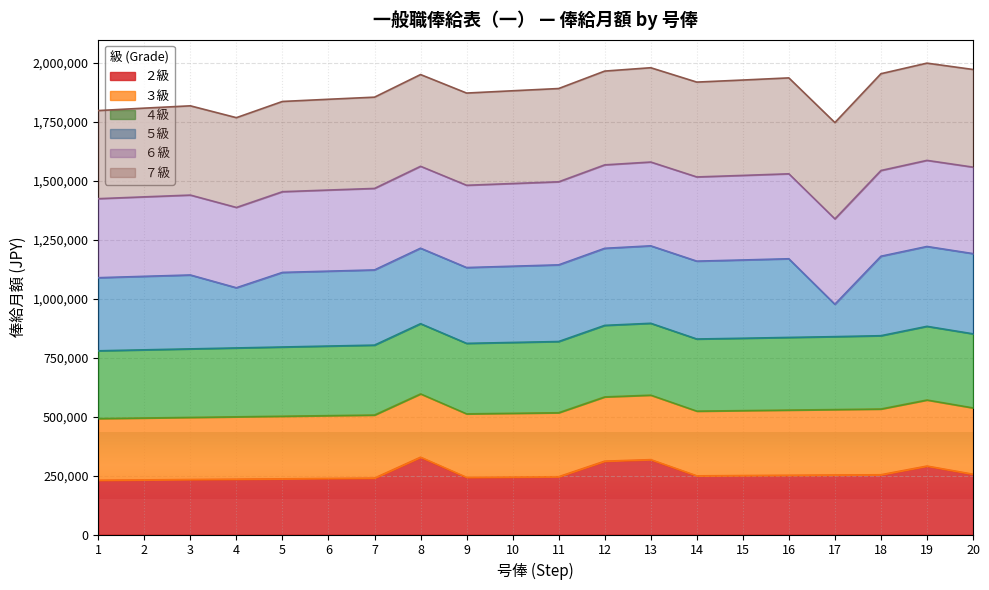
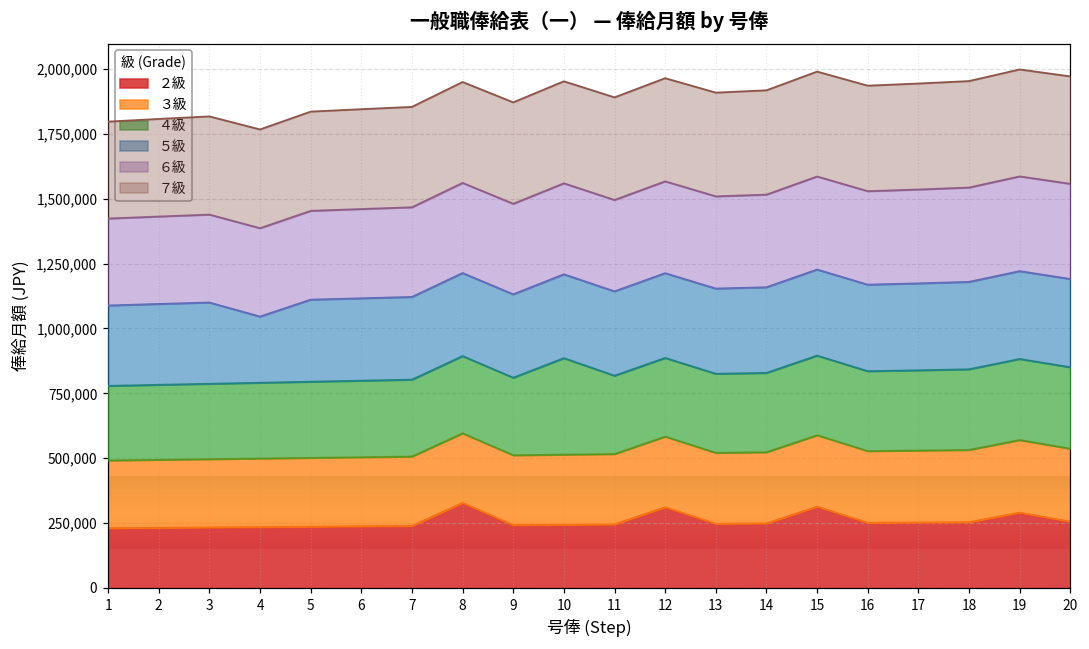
  {
    "２級": {
      "1": "230,000",
      "2": "230,000",
      "3": "230,000",
      "4": "230,000",
      "5": "240,000",
      "6": "240,000",
      "7": "240,000",
      "8": "330,000",
      "9": "240,000",
      "10": "240,000",
      "11": "240,000",
      "12": "310,000",
-     "13": "320,000",
+     "13": "250,000",
      "14": "250,000",
-     "15": "250,000",
+     "15": "310,000",
      "16": "250,000",
      "17": "250,000",
      "18": "250,000",
      "19": "290,000",
      "20": "260,000"
    },
    "３級": {
      "1": "260,000",
      "2": "260,000",
      "3": "260,000",
      "4": "260,000",
      "5": "270,000",
      "6": "270,000",
      "7": "270,000",
      "8": "270,000",
      "9": "270,000",
      "10": "270,000",
      "11": "270,000",
      "12": "270,000",
      "13": "270,000",
      "14": "270,000",
      "15": "280,000",
      "16": "280,000",
      "17": "280,000",
      "18": "280,000",
      "19": "280,000",
      "20": "280,000"
    },
    "４級": {
      "1": "290,000",
      "2": "290,000",
      "3": "290,000",
      "4": "290,000",
      "5": "290,000",
      "6": "290,000",
      "7": "300,000",
      "8": "300,000",
      "9": "300,000",
-     "10": "300,000",
+     "10": "370,000",
      "11": "300,000",
      "12": "300,000",
      "13": "300,000",
      "14": "310,000",
      "15": "310,000",
      "16": "310,000",
      "17": "310,000",
      "18": "310,000",
      "19": "310,000",
      "20": "310,000"
    },
    "５級": {
      "1": "310,000",
      "2": "310,000",
      "3": "310,000",
      "4": "250,000",
      "5": "320,000",
      "6": "320,000",
      "7": "320,000",
      "8": "320,000",
      "9": "320,000",
      "10": "320,000",
      "11": "320,000",
      "12": "330,000",
      "13": "330,000",
      "14": "330,000",
      "15": "330,000",
      "16": "330,000",
-     "17": "140,000",
+     "17": "340,000",
      "18": "340,000",
      "19": "340,000",
      "20": "340,000"
    }
  }
